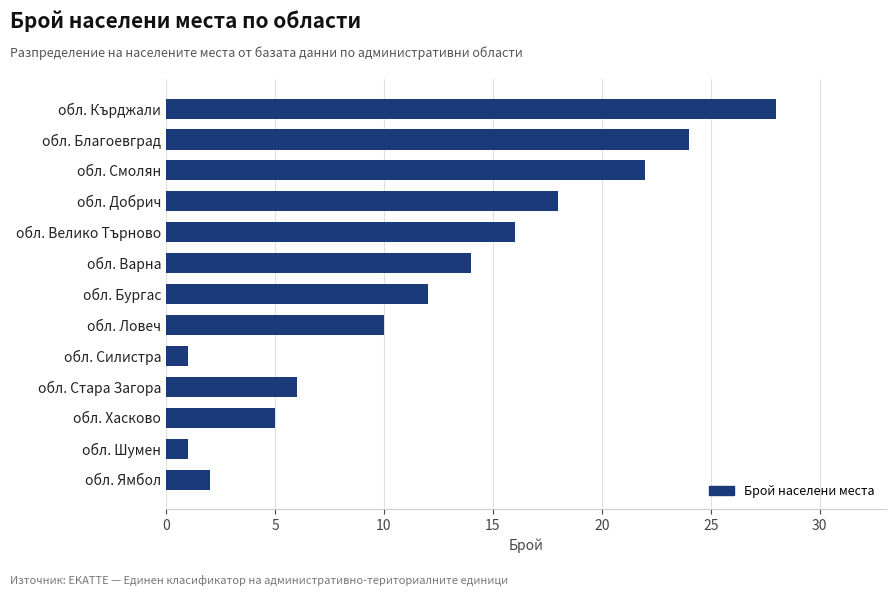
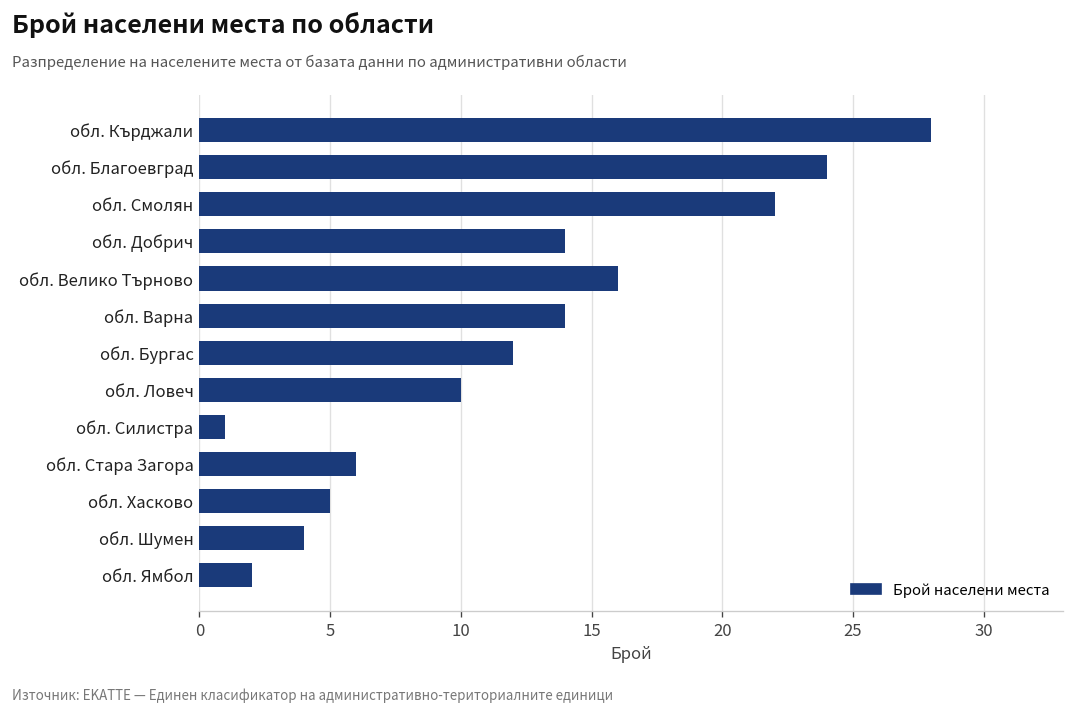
  {
    "обл. Кърджали": 28,
    "обл. Благоевград": 24,
    "обл. Смолян": 22,
-   "обл. Добрич": 18,
+   "обл. Добрич": 14,
    "обл. Велико Търново": 16,
    "обл. Варна": 14,
    "обл. Бургас": 12,
    "обл. Ловеч": 10,
    "обл. Силистра": 1,
    "обл. Стара Загора": 6,
    "обл. Хасково": 5,
-   "обл. Шумен": 1,
+   "обл. Шумен": 4,
    "обл. Ямбол": 2
  }
